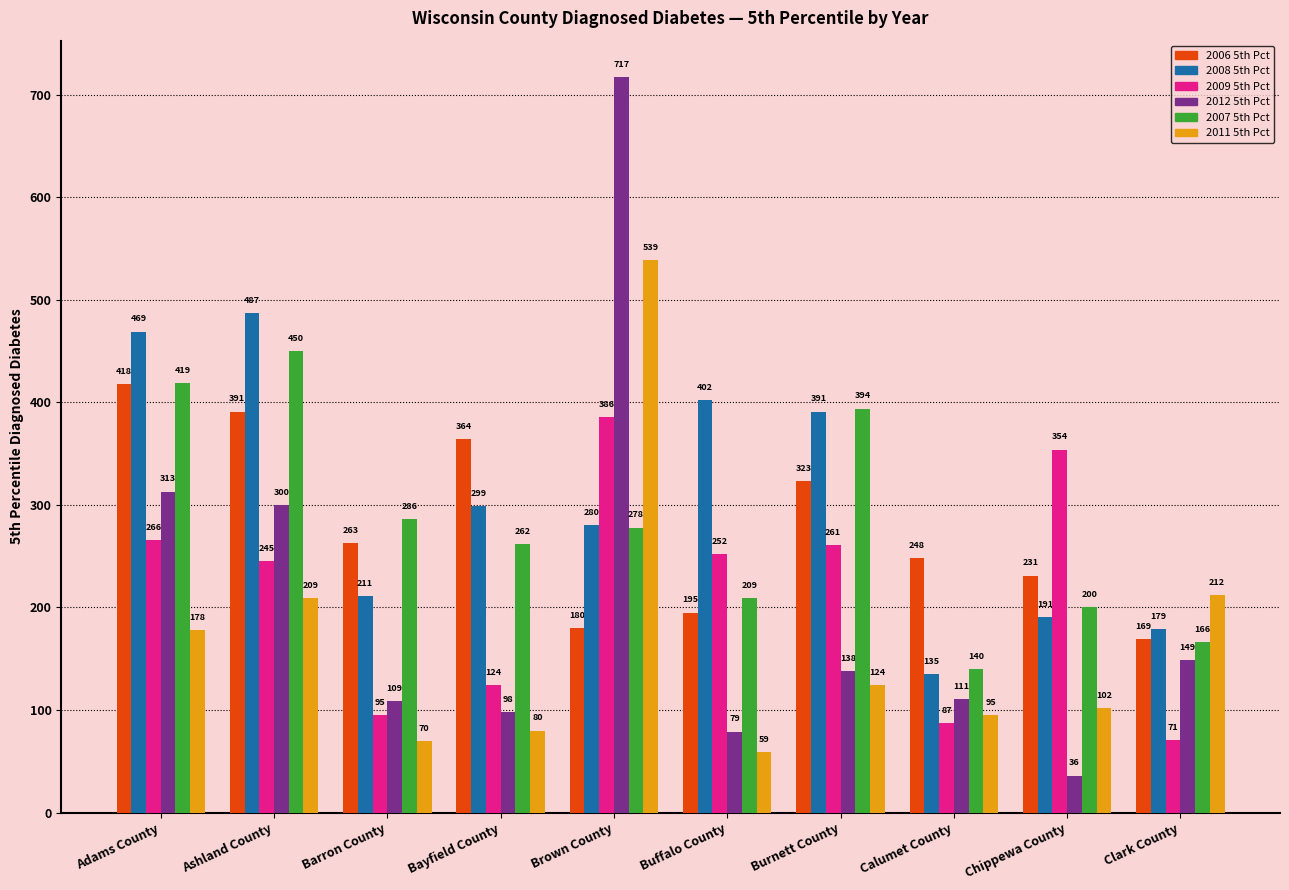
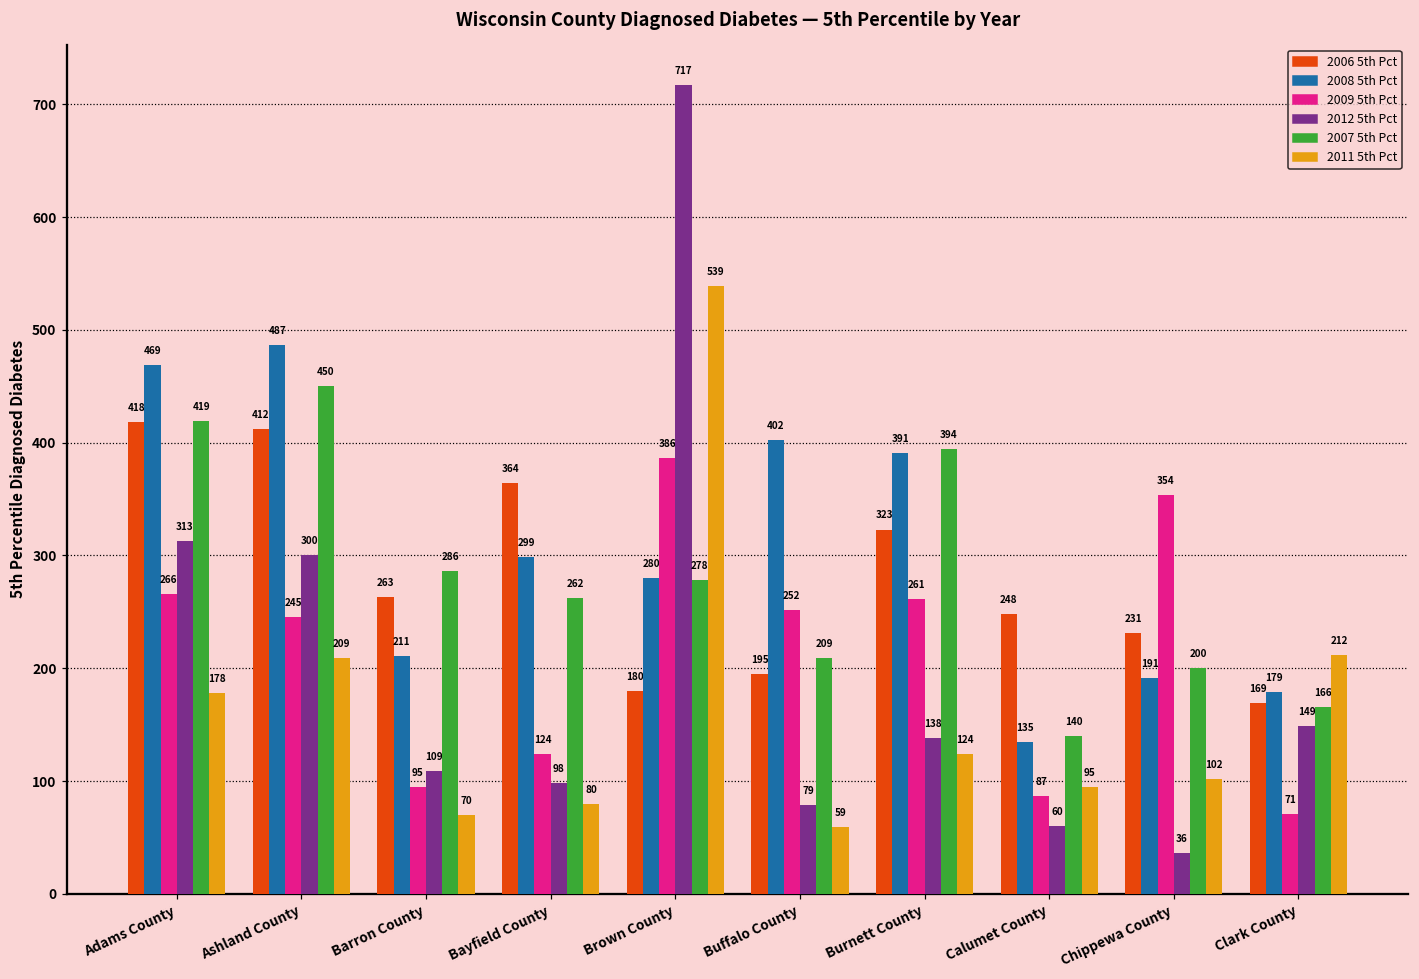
  {
    "2006 5th Pct": {
      "Adams County": 418,
-     "Ashland County": 391,
+     "Ashland County": 412,
      "Barron County": 263,
      "Bayfield County": 364,
      "Brown County": 180,
      "Buffalo County": 195,
      "Burnett County": 323,
      "Calumet County": 248,
      "Chippewa County": 231,
      "Clark County": 169
    },
    "2008 5th Pct": {
      "Adams County": 469,
      "Ashland County": 487,
      "Barron County": 211,
      "Bayfield County": 299,
      "Brown County": 280,
      "Buffalo County": 402,
      "Burnett County": 391,
      "Calumet County": 135,
      "Chippewa County": 191,
      "Clark County": 179
    },
    "2009 5th Pct": {
      "Adams County": 266,
      "Ashland County": 245,
      "Barron County": 95,
      "Bayfield County": 124,
      "Brown County": 386,
      "Buffalo County": 252,
      "Burnett County": 261,
      "Calumet County": 87,
      "Chippewa County": 354,
      "Clark County": 71
    },
    "2012 5th Pct": {
      "Adams County": 313,
      "Ashland County": 300,
      "Barron County": 109,
      "Bayfield County": 98,
      "Brown County": 717,
      "Buffalo County": 79,
      "Burnett County": 138,
-     "Calumet County": 111,
+     "Calumet County": 60,
      "Chippewa County": 36,
      "Clark County": 149
    },
    "2007 5th Pct": {
      "Adams County": 419,
      "Ashland County": 450,
      "Barron County": 286,
      "Bayfield County": 262,
      "Brown County": 278,
      "Buffalo County": 209,
      "Burnett County": 394,
      "Calumet County": 140,
      "Chippewa County": 200,
      "Clark County": 166
    },
    "2011 5th Pct": {
      "Adams County": 178,
      "Ashland County": 209,
      "Barron County": 70,
      "Bayfield County": 80,
      "Brown County": 539,
      "Buffalo County": 59,
      "Burnett County": 124,
      "Calumet County": 95,
      "Chippewa County": 102,
      "Clark County": 212
    }
  }
